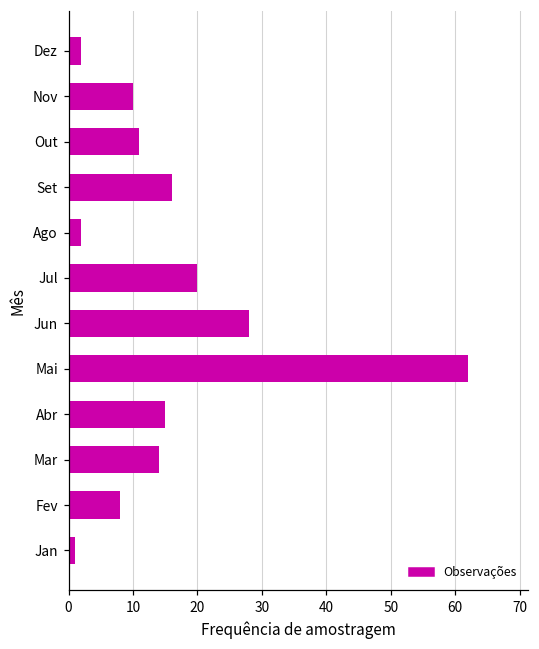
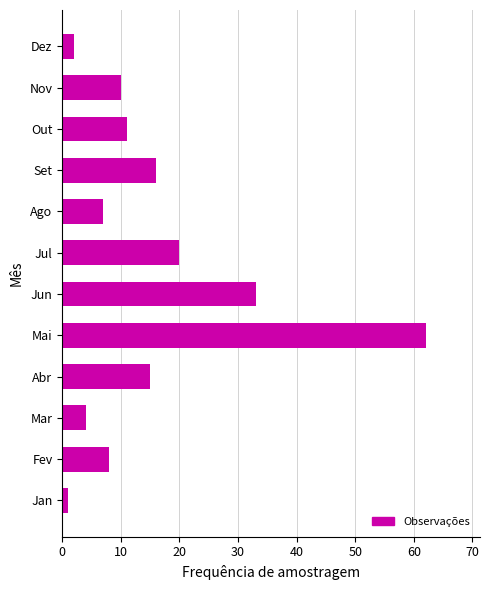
  {
    "Dez": 2,
    "Nov": 10,
    "Out": 11,
    "Set": 16,
-   "Ago": 2,
+   "Ago": 7,
    "Jul": 20,
-   "Jun": 28,
+   "Jun": 33,
    "Mai": 62,
    "Abr": 15,
-   "Mar": 14,
+   "Mar": 4,
    "Fev": 8,
    "Jan": 1
  }
